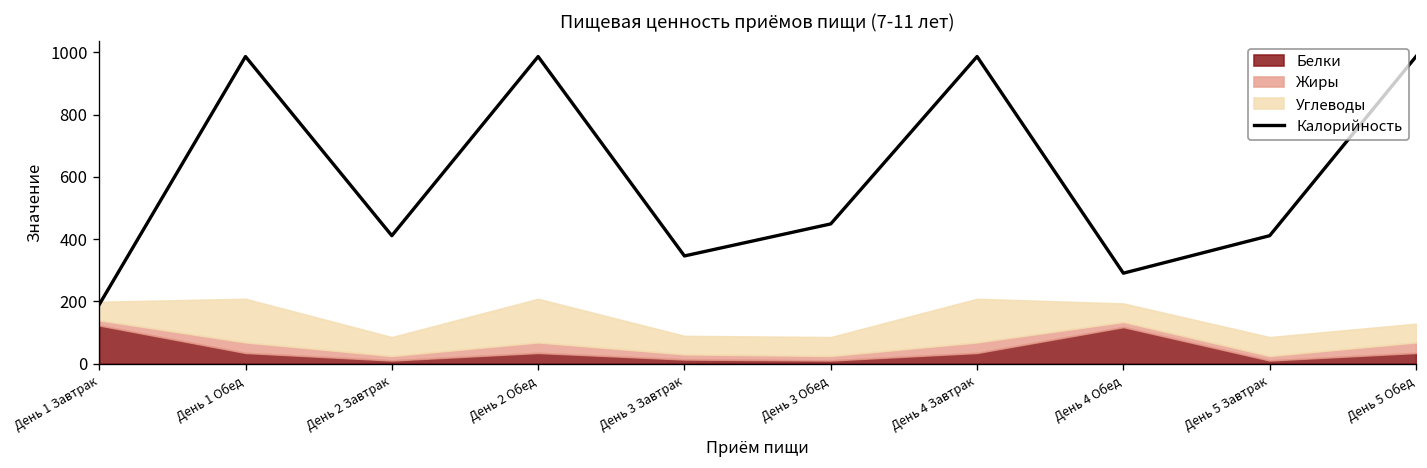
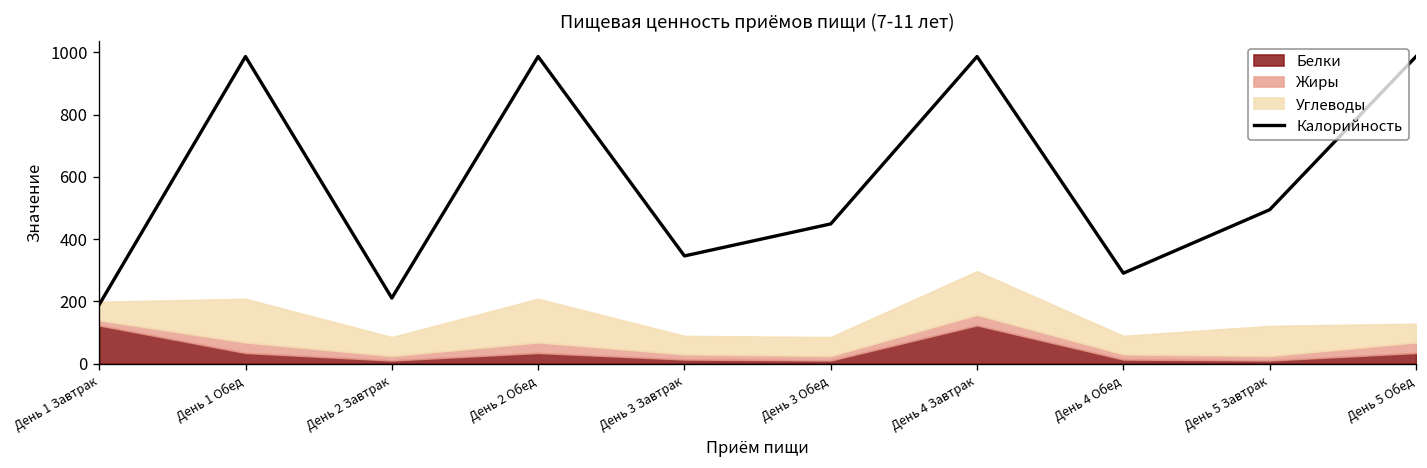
  {
    "Белки": {
      "День 1 Завтрак": 120,
      "День 1 Обед": 30,
      "День 2 Завтрак": 10,
      "День 2 Обед": 30,
      "День 3 Завтрак": 10,
      "День 3 Обед": 10,
-     "День 4 Завтрак": 30,
-     "День 4 Обед": 120,
+     "День 4 Завтрак": 120,
+     "День 4 Обед": 10,
      "День 5 Завтрак": 10,
      "День 5 Обед": 30
    },
    "Калорийность": {
      "День 1 Обед": 990,
-     "День 2 Завтрак": 410,
+     "День 2 Завтрак": 210,
      "День 2 Обед": 990,
      "День 3 Завтрак": 350,
      "День 3 Обед": 450,
      "День 4 Завтрак": 990,
      "День 4 Обед": 290,
-     "День 5 Завтрак": 410,
+     "День 5 Завтрак": 490,
      "День 5 Обед": 990
    },
    "Жиры": {
      "День 1 Завтрак": 20,
      "День 1 Обед": 30,
      "День 2 Завтрак": 10,
      "День 2 Обед": 30,
      "День 3 Завтрак": 20,
      "День 3 Обед": 10,
      "День 4 Завтрак": 30,
      "День 4 Обед": 20,
      "День 5 Завтрак": 10,
      "День 5 Обед": 30
    },
    "Углеводы": {
      "День 1 Обед": 140,
      "День 2 Завтрак": 60,
      "День 2 Обед": 140,
      "День 3 Завтрак": 60,
      "День 3 Обед": 60,
      "День 4 Завтрак": 140,
      "День 4 Обед": 60,
-     "День 5 Завтрак": 60,
+     "День 5 Завтрак": 100,
      "День 5 Обед": 60
    }
  }
